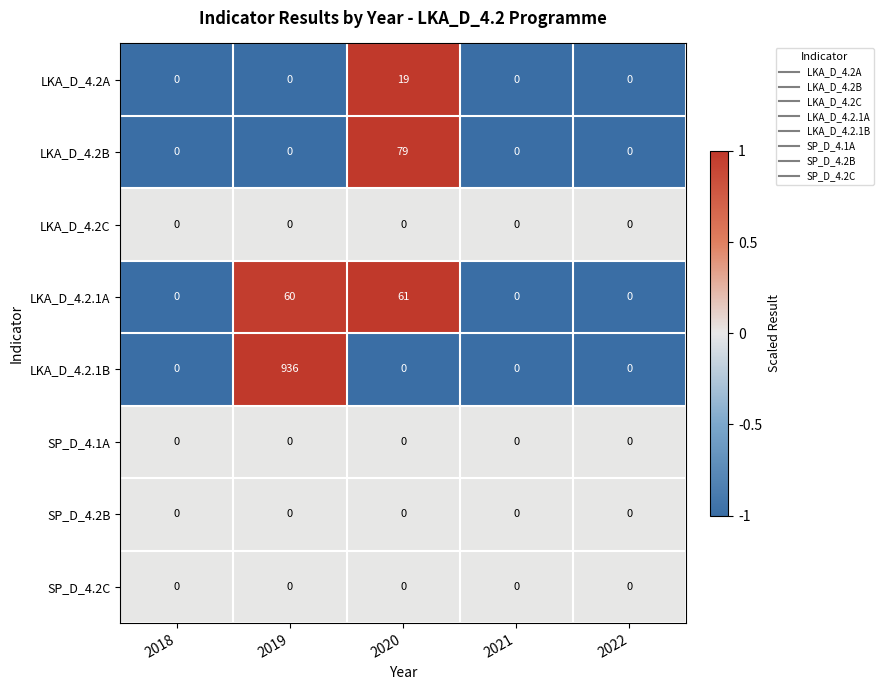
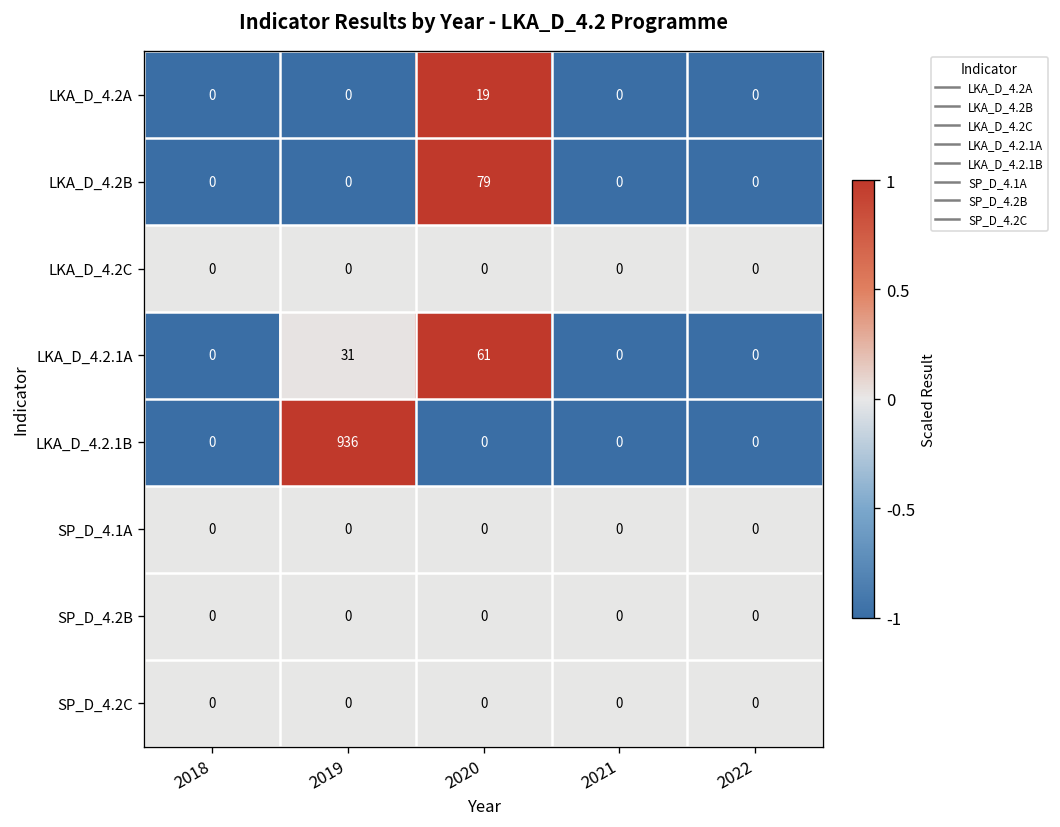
  {
    "LKA_D_4.2A": {
      "2018": 0,
      "2019": 0,
      "2020": 19,
      "2021": 0,
      "2022": 0
    },
    "LKA_D_4.2B": {
      "2018": 0,
      "2019": 0,
      "2020": 79,
      "2021": 0,
      "2022": 0
    },
    "LKA_D_4.2C": {
      "2018": 0,
      "2019": 0,
      "2020": 0,
      "2021": 0,
      "2022": 0
    },
    "LKA_D_4.2.1A": {
      "2018": 0,
-     "2019": 60,
+     "2019": 31,
      "2020": 61,
      "2021": 0,
      "2022": 0
    },
    "LKA_D_4.2.1B": {
      "2018": 0,
      "2019": 936,
      "2020": 0,
      "2021": 0,
      "2022": 0
    },
    "SP_D_4.1A": {
      "2018": 0,
      "2019": 0,
      "2020": 0,
      "2021": 0,
      "2022": 0
    },
    "SP_D_4.2B": {
      "2018": 0,
      "2019": 0,
      "2020": 0,
      "2021": 0,
      "2022": 0
    },
    "SP_D_4.2C": {
      "2018": 0,
      "2019": 0,
      "2020": 0,
      "2021": 0,
      "2022": 0
    }
  }
